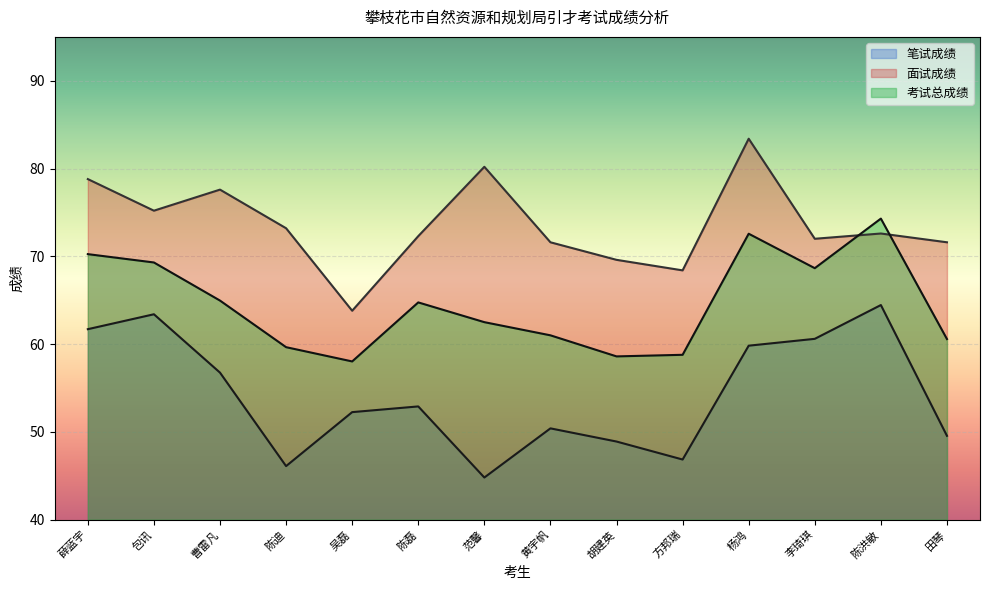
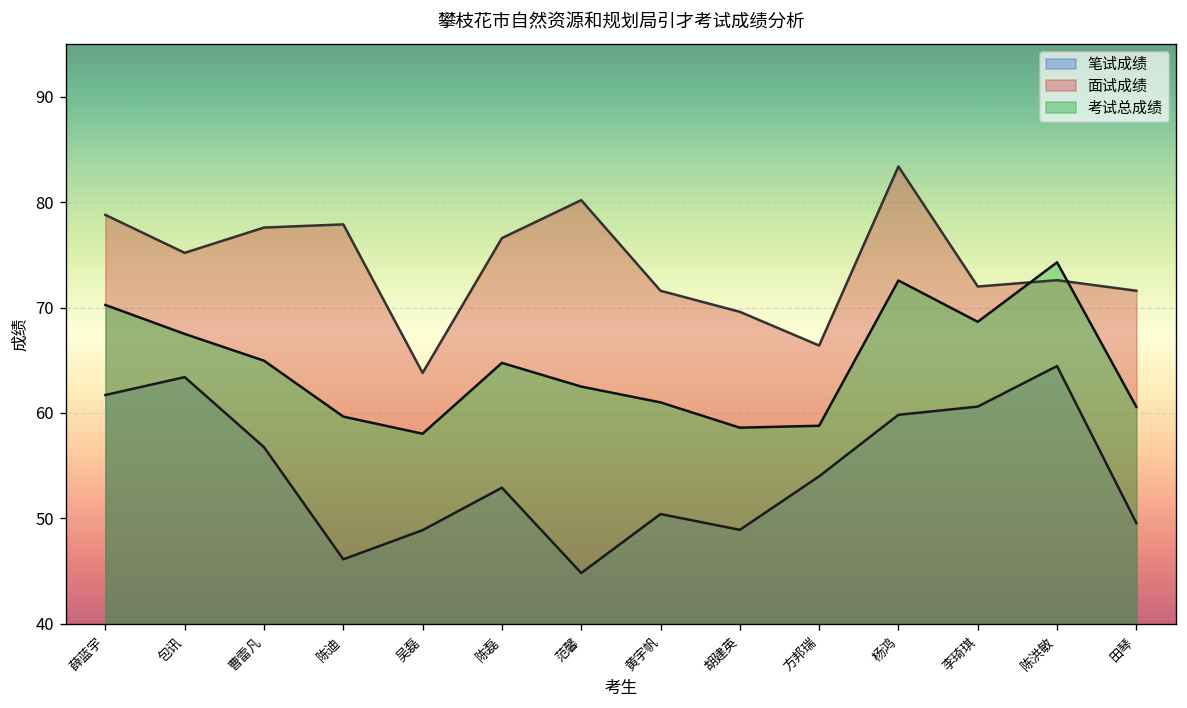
  {
    "笔试成绩": {
      "薛蓝宇": 62,
      "包讯": 63,
      "曹雷凡": 57,
      "陈迪": 46,
-     "吴磊": 52,
+     "吴磊": 49,
      "陈磊": 53,
      "范馨": 45,
      "黄宇帆": 50,
      "胡建英": 49,
-     "方邦瑞": 47,
+     "方邦瑞": 54,
      "杨鸿": 60,
      "李琦琪": 61,
      "陈洪敏": 64,
      "田琴": 50
    },
    "面试成绩": {
      "薛蓝宇": 79,
      "包讯": 75,
      "曹雷凡": 78,
-     "陈迪": 73,
+     "陈迪": 78,
      "吴磊": 64,
-     "陈磊": 72,
+     "陈磊": 77,
      "范馨": 80,
      "黄宇帆": 72,
      "胡建英": 70,
-     "方邦瑞": 68,
+     "方邦瑞": 66,
      "杨鸿": 83,
      "李琦琪": 72,
      "陈洪敏": 73,
      "田琴": 72
    },
    "考试总成绩": {
      "薛蓝宇": 70,
-     "包讯": 69,
+     "包讯": 68,
      "曹雷凡": 65,
      "陈迪": 60,
      "吴磊": 58,
      "陈磊": 65,
      "范馨": 63,
      "黄宇帆": 61,
      "胡建英": 59,
      "方邦瑞": 59,
      "杨鸿": 73,
      "李琦琪": 69,
      "陈洪敏": 74,
      "田琴": 61
    }
  }
